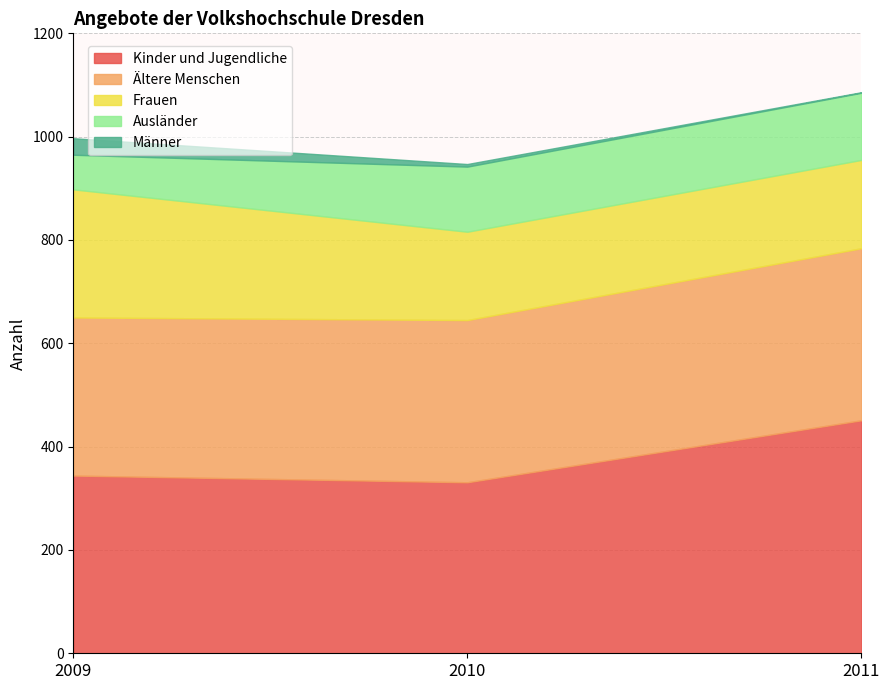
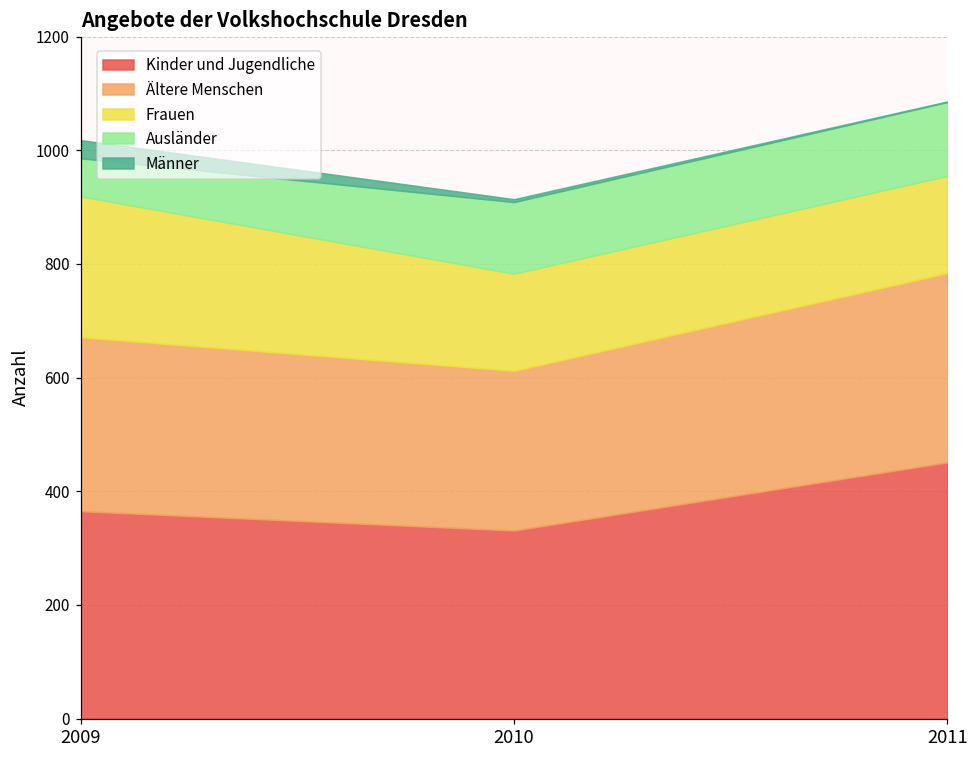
  {
    "Kinder und Jugendliche": {
-     "2009": 340,
+     "2009": 370,
      "2010": 330,
      "2011": 450
    },
    "Ältere Menschen": {
      "2009": 310,
-     "2010": 310,
+     "2010": 280,
      "2011": 330
    },
    "Frauen": {
      "2009": 250,
      "2010": 170,
      "2011": 170
    },
    "Ausländer": {
      "2009": 70,
      "2010": 130
    },
    "Männer": {
      "2009": 30,
      "2010": 10
    }
  }
